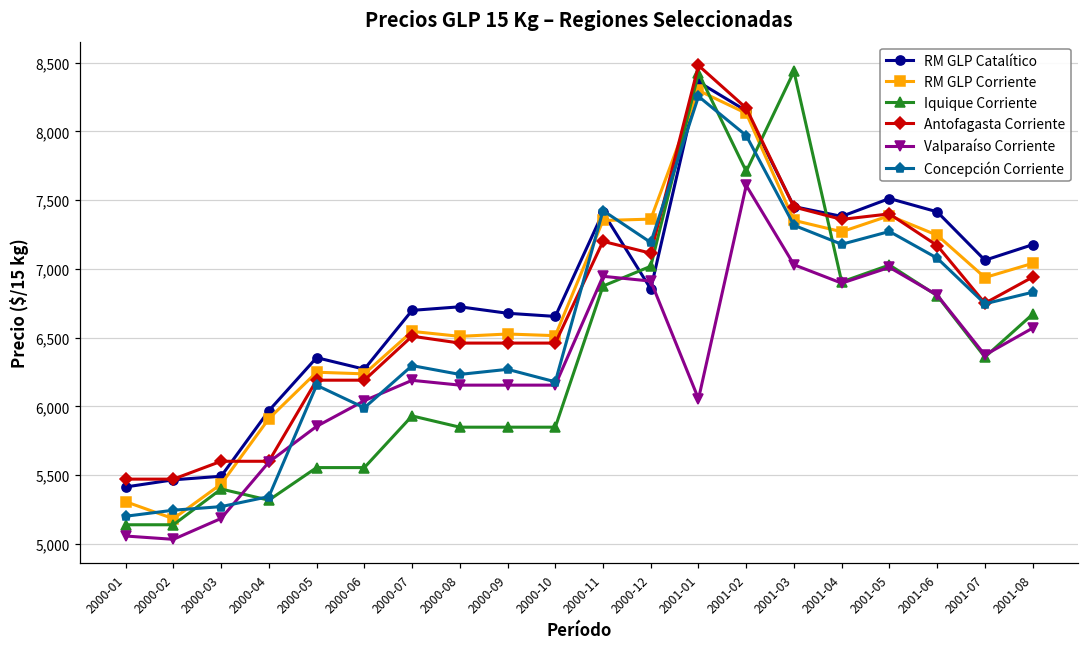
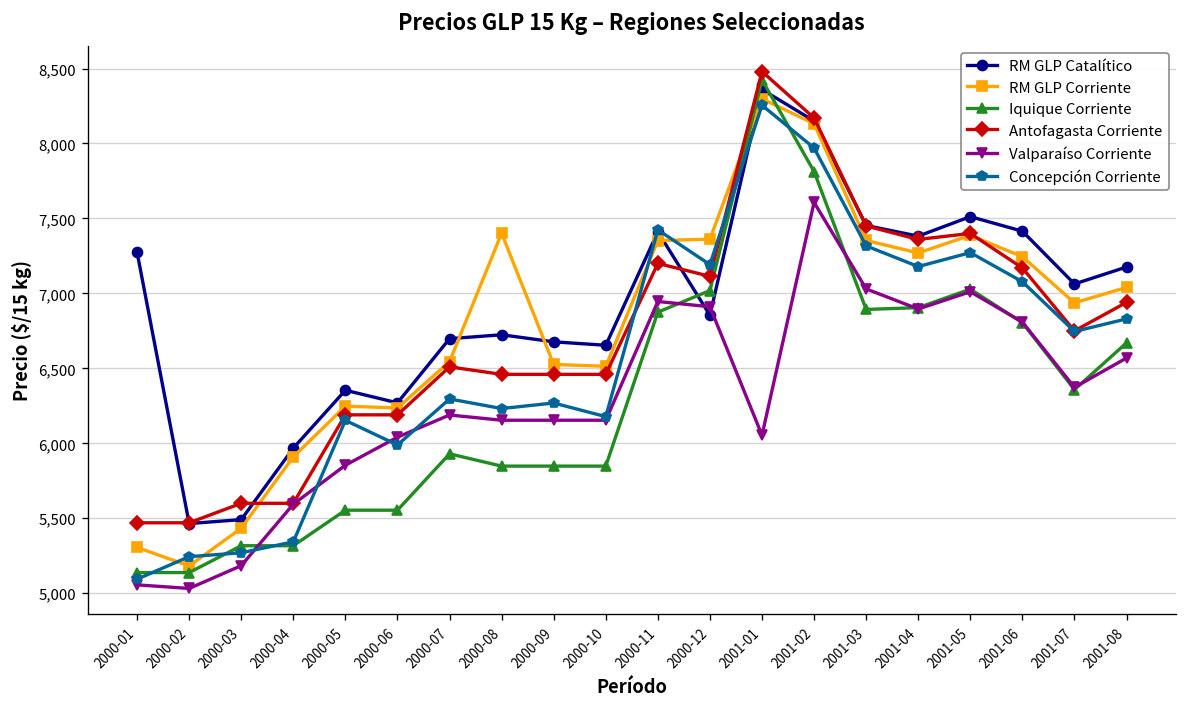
  {
    "RM GLP Catalítico": {
-     "2000-01": "5,410",
+     "2000-01": "7,270",
      "2000-03": "5,490",
      "2000-04": "5,970",
      "2000-05": "6,350",
      "2000-06": "6,270",
      "2000-07": "6,700",
      "2000-08": "6,720",
      "2000-09": "6,680",
      "2000-10": "6,650",
      "2000-12": "6,850",
      "2001-01": "8,360",
      "2001-04": "7,380",
      "2001-05": "7,510",
      "2001-06": "7,420",
      "2001-07": "7,060",
      "2001-08": "7,180"
    },
    "RM GLP Corriente": {
      "2000-01": "5,310",
      "2000-02": "5,180",
      "2000-03": "5,430",
      "2000-04": "5,910",
      "2000-05": "6,250",
      "2000-06": "6,240",
      "2000-07": "6,550",
-     "2000-08": "6,510",
+     "2000-08": "7,400",
      "2000-09": "6,530",
      "2000-10": "6,510",
      "2000-11": "7,350",
      "2000-12": "7,360",
      "2001-01": "8,300",
      "2001-03": "7,350",
      "2001-04": "7,270",
      "2001-06": "7,250",
      "2001-07": "6,940",
      "2001-08": "7,040"
    },
    "Iquique Corriente": {
      "2000-01": "5,140",
      "2000-02": "5,140",
-     "2000-03": "5,400",
+     "2000-03": "5,320",
      "2000-04": "5,320",
      "2000-05": "5,550",
      "2000-06": "5,550",
      "2000-07": "5,930",
      "2000-08": "5,850",
      "2000-09": "5,850",
      "2000-10": "5,850",
      "2000-11": "6,880",
      "2000-12": "7,020",
      "2001-01": "8,430",
-     "2001-02": "7,710",
-     "2001-03": "8,440",
+     "2001-02": "7,810",
+     "2001-03": "6,890",
      "2001-08": "6,670"
    },
    "Antofagasta Corriente": {
      "2000-01": "5,470",
      "2000-03": "5,600",
      "2000-05": "6,190",
      "2000-06": "6,190",
      "2000-07": "6,510",
      "2000-08": "6,460",
      "2000-09": "6,460",
      "2000-10": "6,460",
      "2000-11": "7,200",
      "2000-12": "7,110",
      "2001-01": "8,480",
      "2001-04": "7,360",
      "2001-06": "7,170",
      "2001-08": "6,940"
    },
    "Valparaíso Corriente": {
      "2000-01": "5,060",
      "2000-02": "5,030",
      "2000-03": "5,180",
      "2000-05": "5,850",
      "2000-06": "6,040",
      "2000-07": "6,190",
      "2000-08": "6,150",
      "2000-09": "6,150",
      "2000-10": "6,150",
      "2000-11": "6,950",
      "2000-12": "6,910",
      "2001-01": "6,050",
      "2001-02": "7,610",
      "2001-03": "7,030",
      "2001-08": "6,570"
    },
    "Concepción Corriente": {
-     "2000-01": "5,200",
+     "2000-01": "5,090",
      "2000-02": "5,240",
      "2000-03": "5,270",
      "2000-04": "5,340",
      "2000-05": "6,150",
      "2000-06": "5,990",
      "2000-07": "6,300",
      "2000-08": "6,230",
      "2000-09": "6,270",
      "2000-10": "6,180",
      "2000-12": "7,190",
      "2001-01": "8,260",
      "2001-02": "7,970",
      "2001-03": "7,320",
      "2001-04": "7,180",
      "2001-05": "7,270",
      "2001-06": "7,080",
      "2001-08": "6,830"
    }
  }
